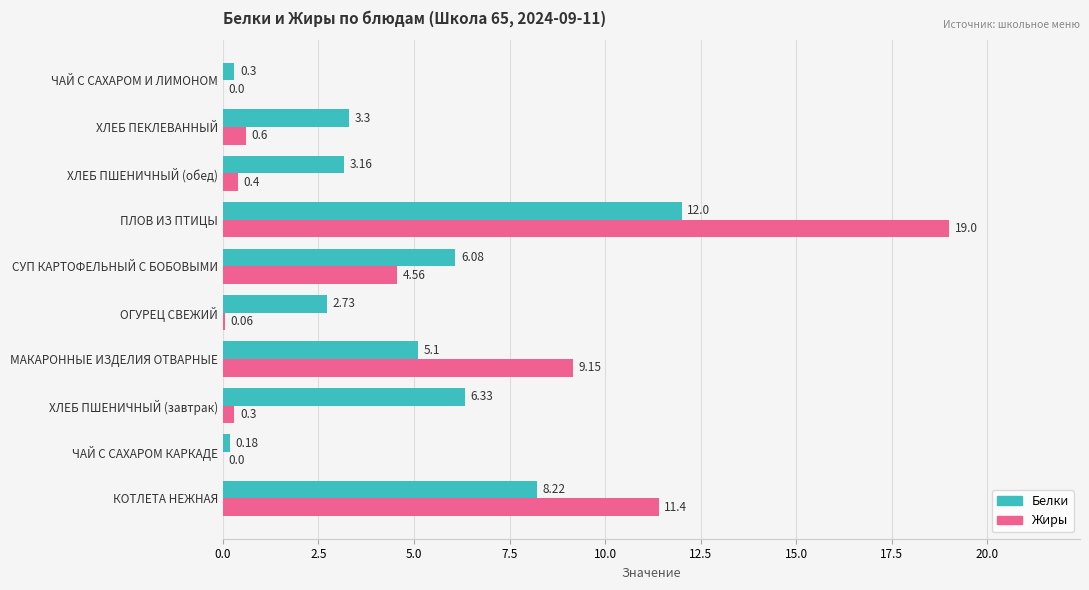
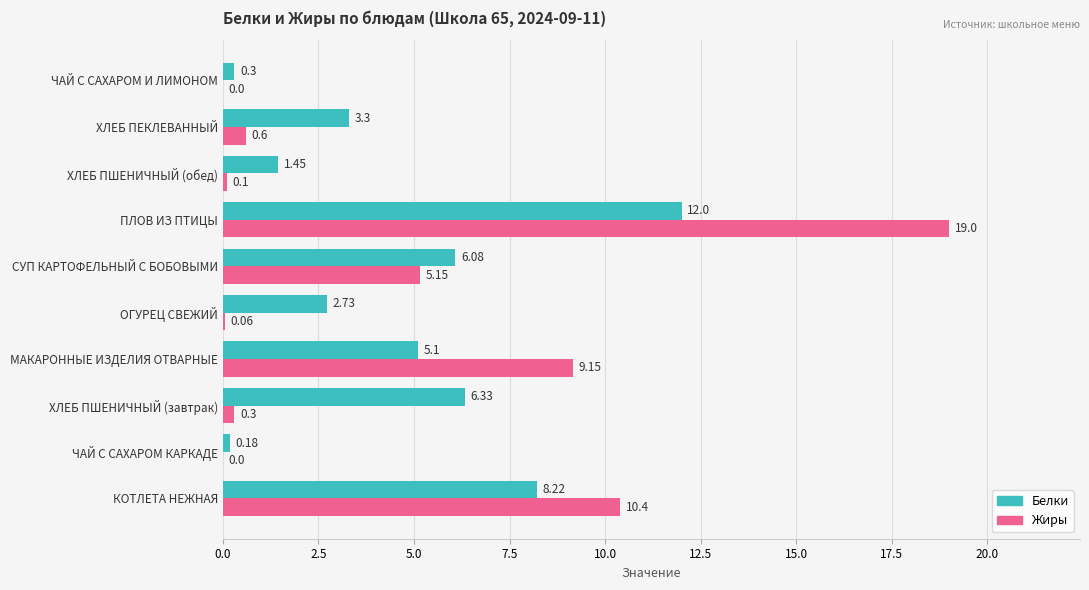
  {
    "Белки": {
      "ЧАЙ С САХАРОМ И ЛИМОНОМ": 0.3,
      "ХЛЕБ ПЕКЛЕВАННЫЙ": 3.3,
-     "ХЛЕБ ПШЕНИЧНЫЙ (обед)": 3.16,
+     "ХЛЕБ ПШЕНИЧНЫЙ (обед)": 1.45,
      "ПЛОВ ИЗ ПТИЦЫ": 12.0,
      "СУП КАРТОФЕЛЬНЫЙ С БОБОВЫМИ": 6.08,
      "ОГУРЕЦ СВЕЖИЙ": 2.73,
      "МАКАРОННЫЕ ИЗДЕЛИЯ ОТВАРНЫЕ": 5.1,
      "ХЛЕБ ПШЕНИЧНЫЙ (завтрак)": 6.33,
      "ЧАЙ С САХАРОМ КАРКАДЕ": 0.18,
      "КОТЛЕТА НЕЖНАЯ": 8.22
    },
    "Жиры": {
      "ЧАЙ С САХАРОМ И ЛИМОНОМ": 0.0,
      "ХЛЕБ ПЕКЛЕВАННЫЙ": 0.6,
-     "ХЛЕБ ПШЕНИЧНЫЙ (обед)": 0.4,
+     "ХЛЕБ ПШЕНИЧНЫЙ (обед)": 0.1,
      "ПЛОВ ИЗ ПТИЦЫ": 19.0,
-     "СУП КАРТОФЕЛЬНЫЙ С БОБОВЫМИ": 4.56,
+     "СУП КАРТОФЕЛЬНЫЙ С БОБОВЫМИ": 5.15,
      "ОГУРЕЦ СВЕЖИЙ": 0.06,
      "МАКАРОННЫЕ ИЗДЕЛИЯ ОТВАРНЫЕ": 9.15,
      "ХЛЕБ ПШЕНИЧНЫЙ (завтрак)": 0.3,
      "ЧАЙ С САХАРОМ КАРКАДЕ": 0.0,
-     "КОТЛЕТА НЕЖНАЯ": 11.4
+     "КОТЛЕТА НЕЖНАЯ": 10.4
    }
  }
